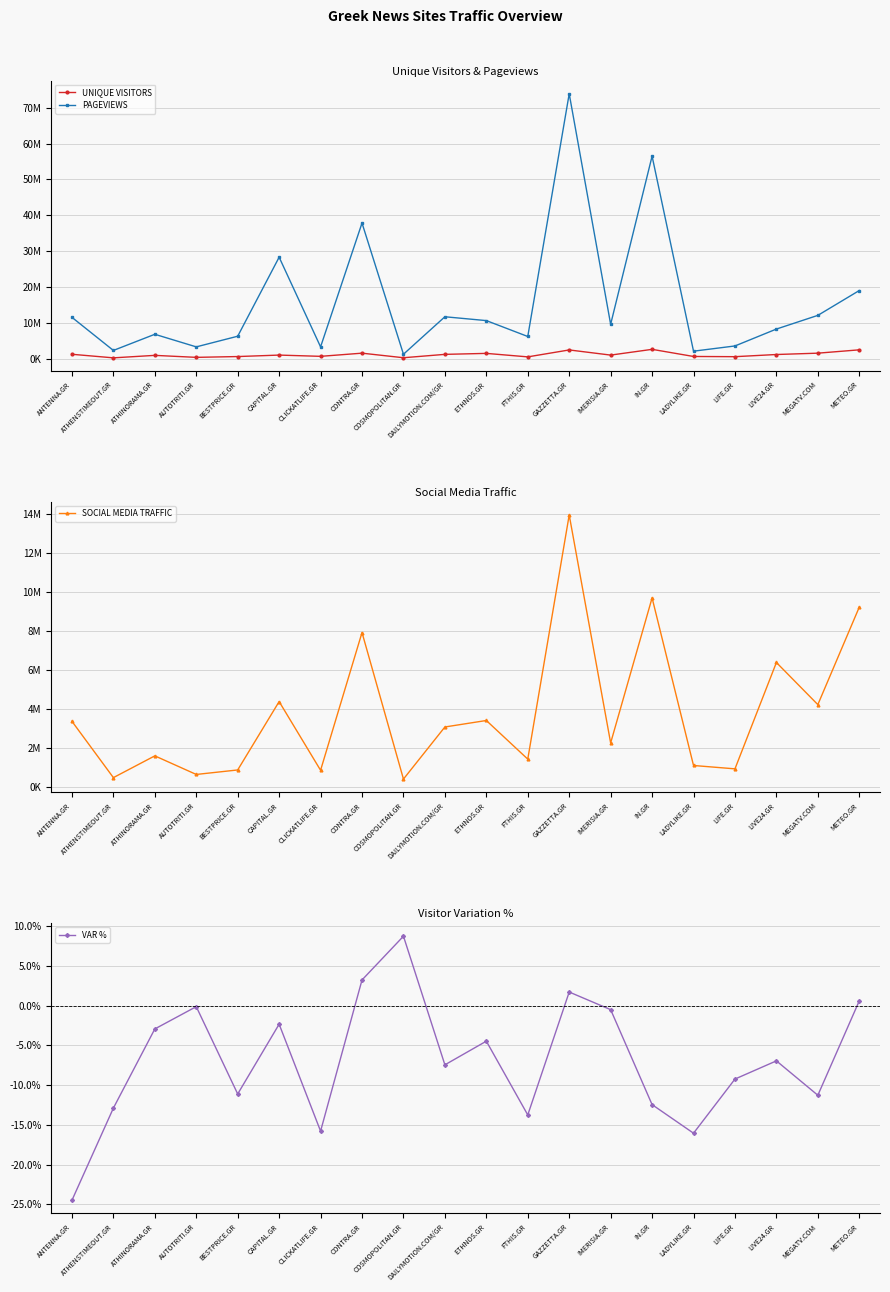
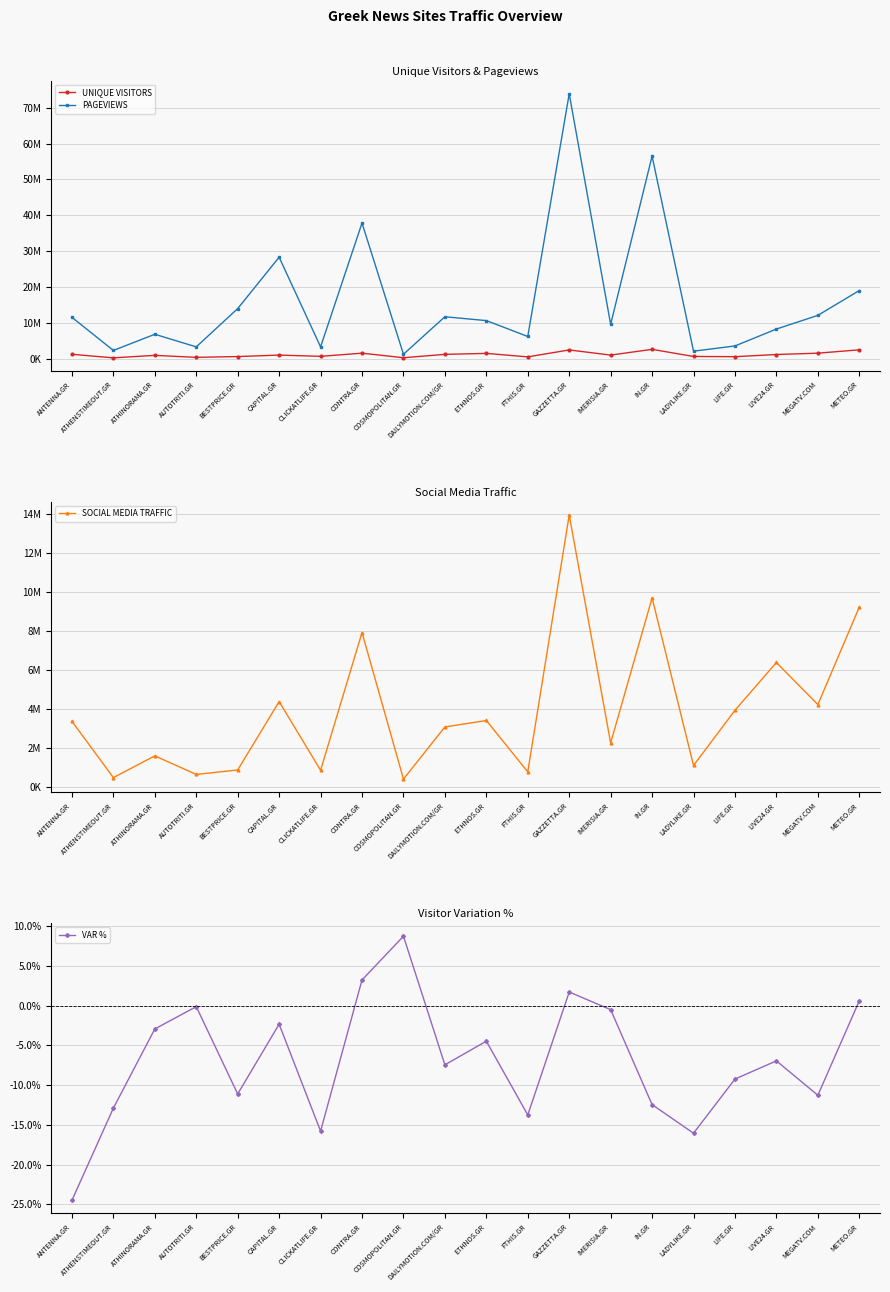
  {
    "Unique Visitors & Pageviews": {
      "UNIQUE VISITORS": {
        "ANTENNA.GR": "1000000",
        "ATHENSTIMEOUT.GR": "0",
        "ATHINORAMA.GR": "1000000",
        "AUTOTRITI.GR": "0",
        "BESTPRICE.GR": "1000000",
        "CAPITAL.GR": "1000000",
        "CLICKATLIFE.GR": "1000000",
        "CONTRA.GR": "2000000",
        "COSMOPOLITAN.GR": "0",
        "DAILYMOTION.COM/GR": "1000000",
        "ETHNOS.GR": "1000000",
        "FTHIS.GR": "0",
        "GAZZETTA.GR": "2000000",
        "IMERISIA.GR": "1000000",
        "IN.GR": "3000000",
        "LADYLIKE.GR": "1000000",
        "LIFE.GR": "1000000",
        "LIVE24.GR": "1000000",
        "MEGATV.COM": "2000000",
        "METEO.GR": "2000000"
      },
      "PAGEVIEWS": {
        "ANTENNA.GR": "12000000",
        "ATHENSTIMEOUT.GR": "2000000",
        "ATHINORAMA.GR": "7000000",
        "AUTOTRITI.GR": "3000000",
-       "BESTPRICE.GR": "6000000",
+       "BESTPRICE.GR": "14000000",
        "CAPITAL.GR": "28000000",
        "CLICKATLIFE.GR": "3000000",
        "CONTRA.GR": "38000000",
        "COSMOPOLITAN.GR": "1000000",
        "DAILYMOTION.COM/GR": "12000000",
        "ETHNOS.GR": "11000000",
        "FTHIS.GR": "6000000",
        "GAZZETTA.GR": "74000000",
        "IMERISIA.GR": "10000000",
        "IN.GR": "57000000",
        "LADYLIKE.GR": "2000000",
        "LIFE.GR": "4000000",
        "LIVE24.GR": "8000000",
        "MEGATV.COM": "12000000",
        "METEO.GR": "19000000"
      }
    },
    "Social Media Traffic": {
      "ANTENNA.GR": "3400000",
      "ATHENSTIMEOUT.GR": "500000",
      "ATHINORAMA.GR": "1600000",
      "AUTOTRITI.GR": "700000",
      "BESTPRICE.GR": "900000",
      "CAPITAL.GR": "4400000",
      "CLICKATLIFE.GR": "900000",
      "CONTRA.GR": "7900000",
      "COSMOPOLITAN.GR": "400000",
      "DAILYMOTION.COM/GR": "3100000",
      "ETHNOS.GR": "3400000",
-     "FTHIS.GR": "1400000",
+     "FTHIS.GR": "800000",
      "GAZZETTA.GR": "14000000",
      "IMERISIA.GR": "2300000",
      "IN.GR": "9700000",
      "LADYLIKE.GR": "1100000",
-     "LIFE.GR": "900000",
+     "LIFE.GR": "3900000",
      "LIVE24.GR": "6400000",
      "MEGATV.COM": "4200000",
      "METEO.GR": "9200000"
    },
    "Visitor Variation %": {
      "ANTENNA.GR": "-25%",
      "ATHENSTIMEOUT.GR": "-13%",
      "ATHINORAMA.GR": "-3%",
      "AUTOTRITI.GR": "0%",
      "BESTPRICE.GR": "-11%",
      "CAPITAL.GR": "-2%",
      "CLICKATLIFE.GR": "-16%",
      "CONTRA.GR": "3%",
      "COSMOPOLITAN.GR": "9%",
      "DAILYMOTION.COM/GR": "-7%",
      "ETHNOS.GR": "-4%",
      "FTHIS.GR": "-14%",
      "GAZZETTA.GR": "2%",
      "IMERISIA.GR": "0%",
      "IN.GR": "-12%",
      "LADYLIKE.GR": "-16%",
      "LIFE.GR": "-9%",
      "LIVE24.GR": "-7%",
      "MEGATV.COM": "-11%",
      "METEO.GR": "1%"
    }
  }
